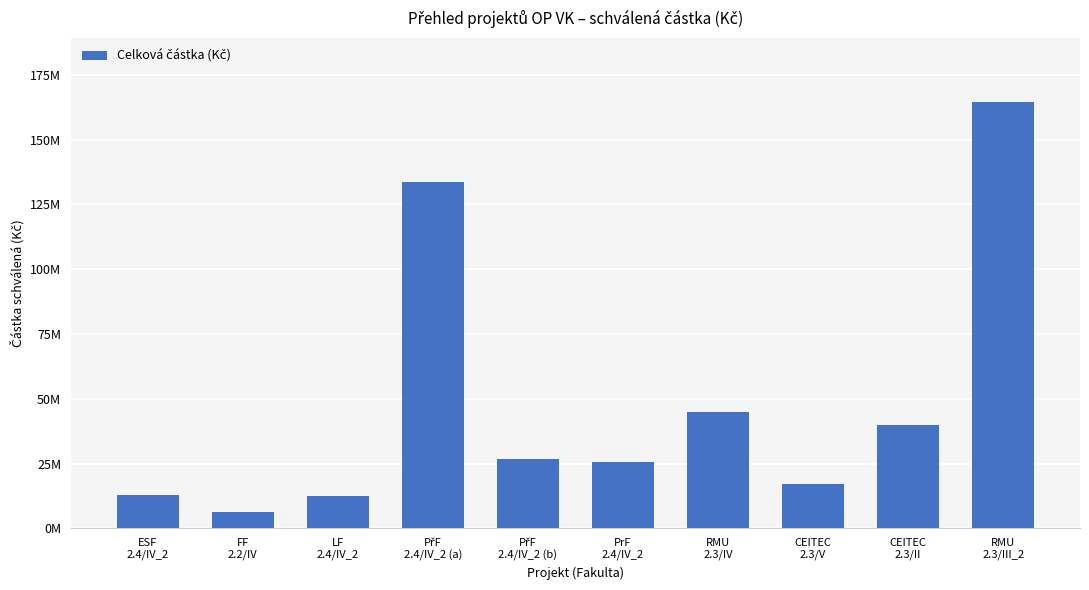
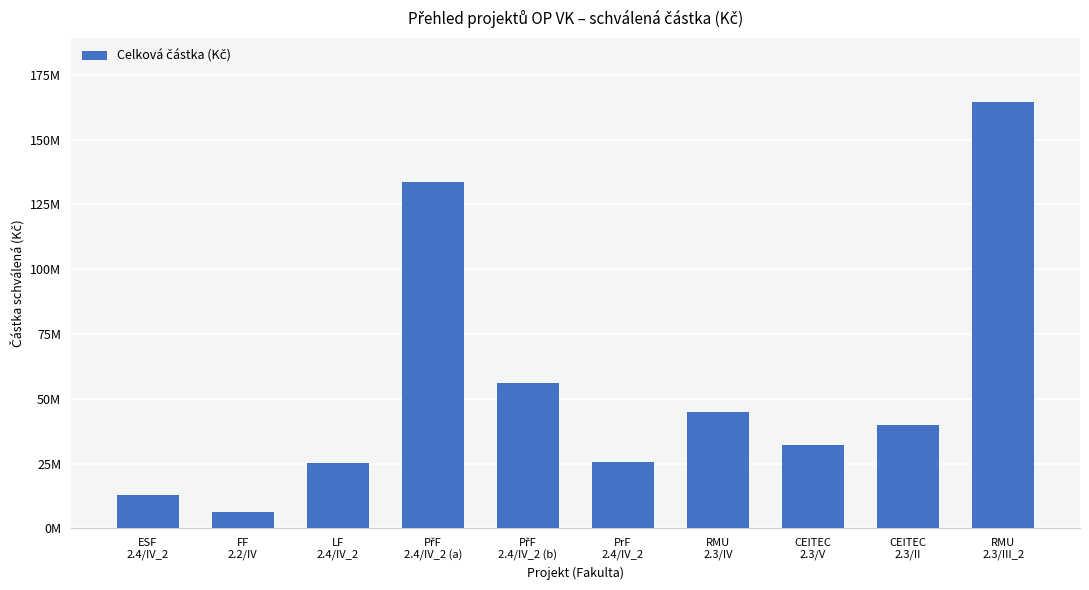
  {
    "ESF 2.4/IV_2": 13000000,
    "FF 2.2/IV": 6000000,
-   "LF 2.4/IV_2": 12000000,
+   "LF 2.4/IV_2": 25000000,
    "PřF 2.4/IV_2 (a)": 134000000,
-   "PřF 2.4/IV_2 (b)": 27000000,
+   "PřF 2.4/IV_2 (b)": 56000000,
    "PrF 2.4/IV_2": 25000000,
    "RMU 2.3/IV": 45000000,
-   "CEITEC 2.3/V": 17000000,
+   "CEITEC 2.3/V": 32000000,
    "CEITEC 2.3/II": 40000000,
    "RMU 2.3/III_2": 164000000
  }
